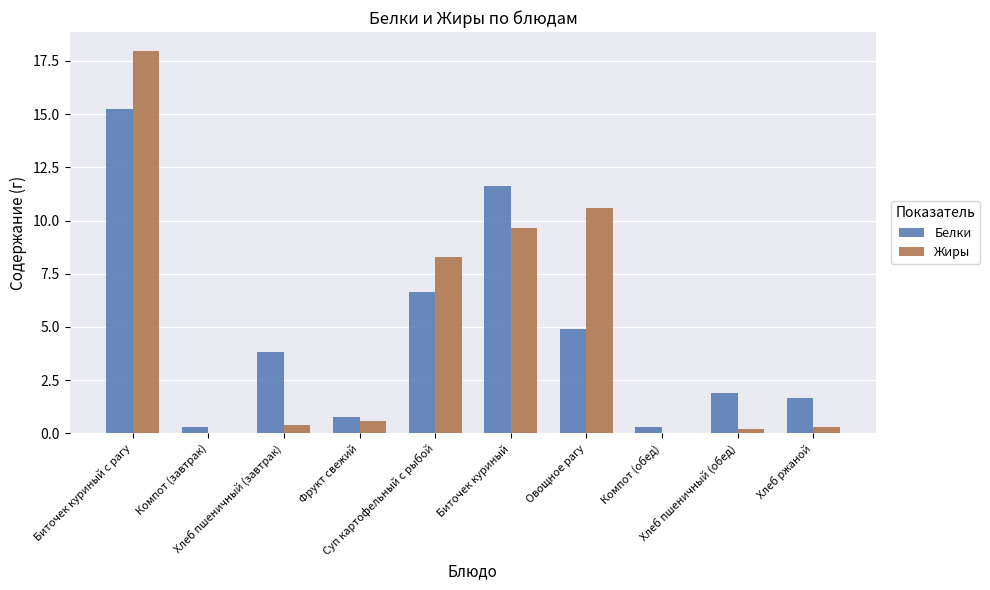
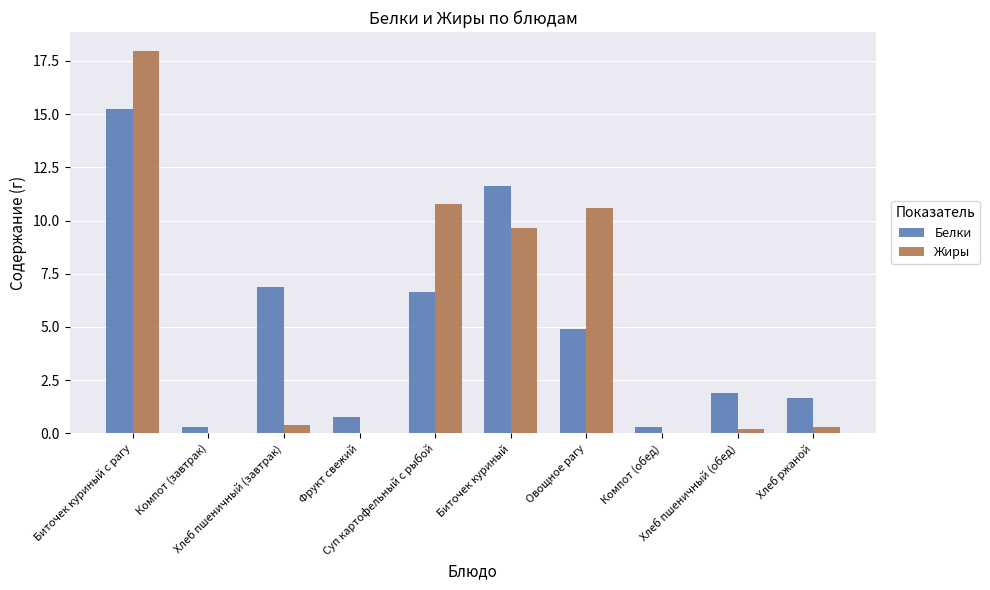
  {
    "Белки": {
      "Биточек куриный с рагу": 15.3,
      "Компот (завтрак)": 0.3,
-     "Хлеб пшеничный (завтрак)": 3.8,
+     "Хлеб пшеничный (завтрак)": 6.9,
      "Фрукт свежий": 0.8,
      "Суп картофельный с рыбой": 6.6,
      "Биточек куриный": 11.6,
      "Овощное рагу": 4.9,
      "Компот (обед)": 0.3,
      "Хлеб пшеничный (обед)": 1.9,
      "Хлеб ржаной": 1.7
    },
    "Жиры": {
      "Биточек куриный с рагу": 18.0,
      "Компот (завтрак)": 0.0,
      "Хлеб пшеничный (завтрак)": 0.4,
-     "Фрукт свежий": 0.6,
-     "Суп картофельный с рыбой": 8.3,
+     "Фрукт свежий": 0.0,
+     "Суп картофельный с рыбой": 10.8,
      "Биточек куриный": 9.6,
      "Овощное рагу": 10.6,
      "Компот (обед)": 0.0,
      "Хлеб пшеничный (обед)": 0.2,
      "Хлеб ржаной": 0.3
    }
  }
